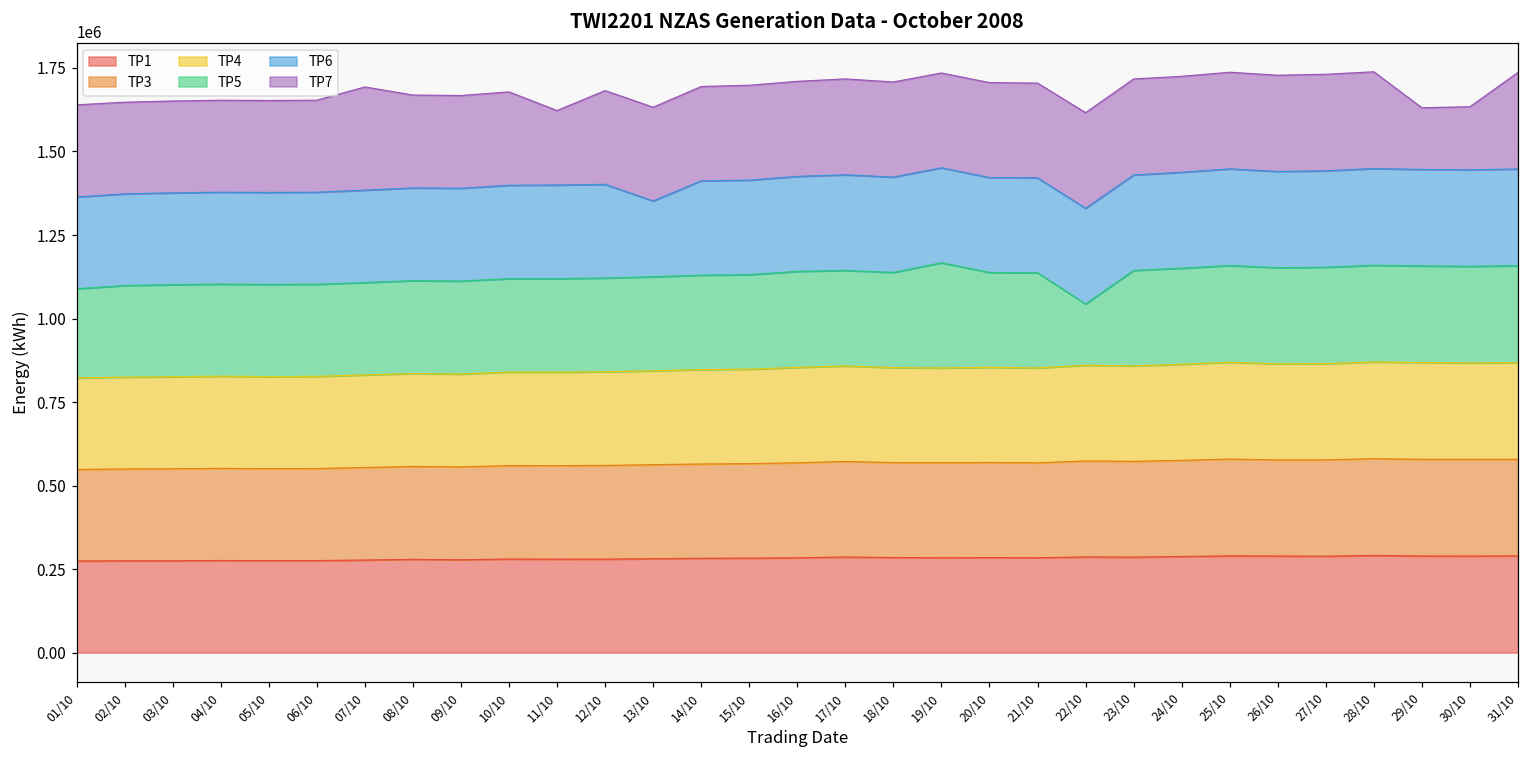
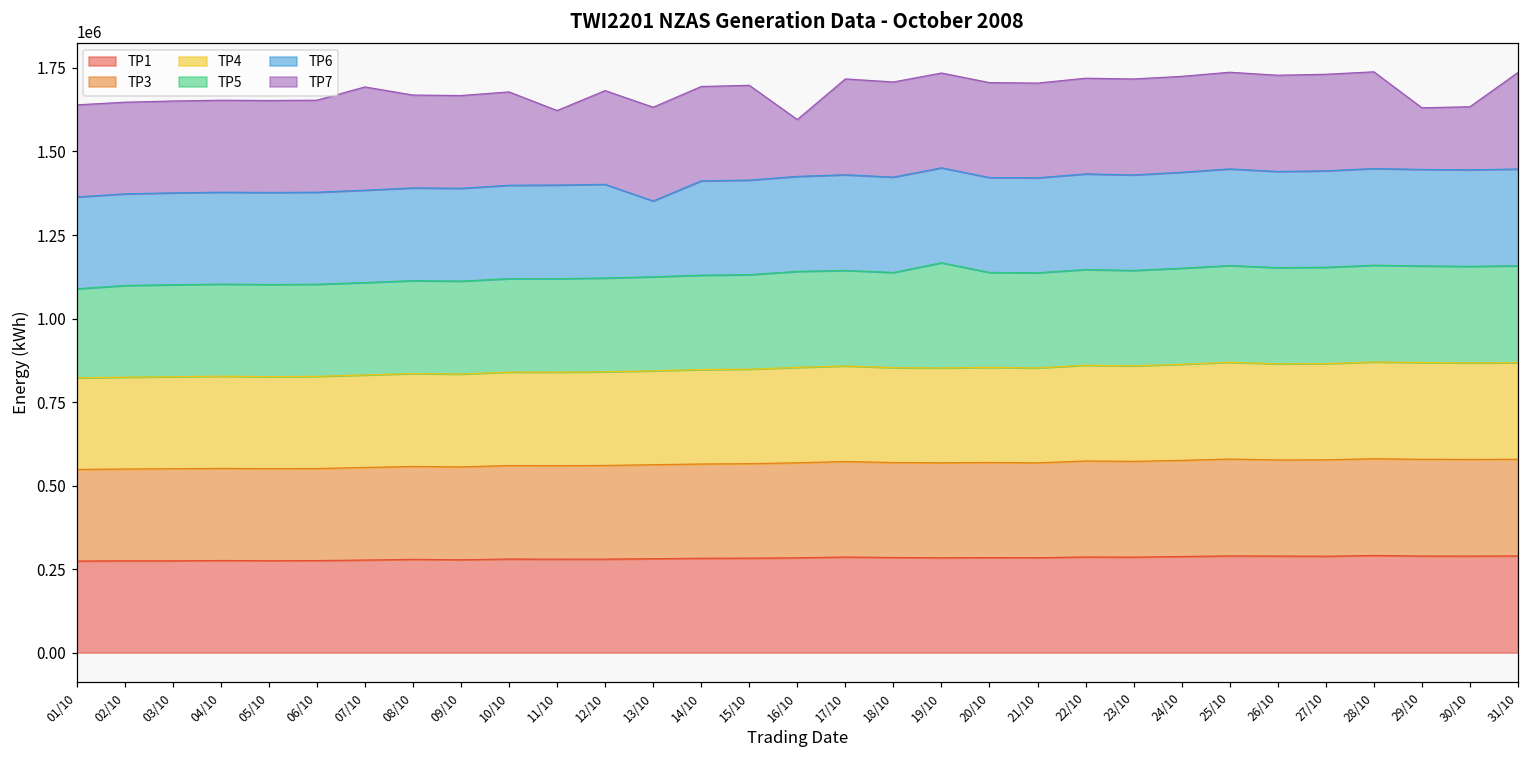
  {
    "TP5": {
      "01/10": 270000,
      "02/10": 270000,
      "03/10": 280000,
      "04/10": 280000,
      "05/10": 280000,
      "06/10": 280000,
      "07/10": 280000,
      "08/10": 280000,
      "09/10": 280000,
      "10/10": 280000,
      "11/10": 280000,
      "12/10": 280000,
      "13/10": 280000,
      "14/10": 280000,
      "15/10": 280000,
      "16/10": 290000,
      "17/10": 290000,
      "18/10": 280000,
      "19/10": 310000,
      "20/10": 280000,
      "21/10": 280000,
-     "22/10": 180000,
+     "22/10": 290000,
      "23/10": 290000,
      "24/10": 290000,
      "25/10": 290000,
      "26/10": 290000,
      "27/10": 290000,
      "28/10": 290000,
      "29/10": 290000,
      "30/10": 290000,
      "31/10": 290000
    },
    "TP6": {
      "01/10": 280000,
      "02/10": 270000,
      "03/10": 270000,
      "04/10": 280000,
      "05/10": 280000,
      "06/10": 280000,
      "07/10": 280000,
      "08/10": 280000,
      "09/10": 280000,
      "10/10": 280000,
      "11/10": 280000,
      "12/10": 280000,
      "13/10": 230000,
      "14/10": 280000,
      "15/10": 280000,
      "16/10": 280000,
      "17/10": 290000,
      "18/10": 290000,
      "19/10": 280000,
      "20/10": 280000,
      "21/10": 280000,
      "22/10": 290000,
      "23/10": 290000,
      "24/10": 290000,
      "25/10": 290000,
      "26/10": 290000,
      "27/10": 290000,
      "28/10": 290000,
      "29/10": 290000,
      "30/10": 290000,
      "31/10": 290000
    },
    "TP7": {
      "01/10": 280000,
      "02/10": 270000,
      "03/10": 270000,
      "04/10": 280000,
      "05/10": 280000,
      "06/10": 280000,
      "07/10": 310000,
      "08/10": 280000,
      "09/10": 280000,
      "10/10": 280000,
      "11/10": 220000,
      "12/10": 280000,
      "13/10": 280000,
      "14/10": 280000,
      "15/10": 280000,
-     "16/10": 280000,
+     "16/10": 170000,
      "17/10": 290000,
      "18/10": 280000,
      "19/10": 280000,
      "20/10": 280000,
      "21/10": 280000,
      "22/10": 290000,
      "23/10": 290000,
      "24/10": 290000,
      "25/10": 290000,
      "26/10": 290000,
      "27/10": 290000,
      "28/10": 290000,
      "29/10": 180000,
      "30/10": 190000,
      "31/10": 290000
    }
  }
